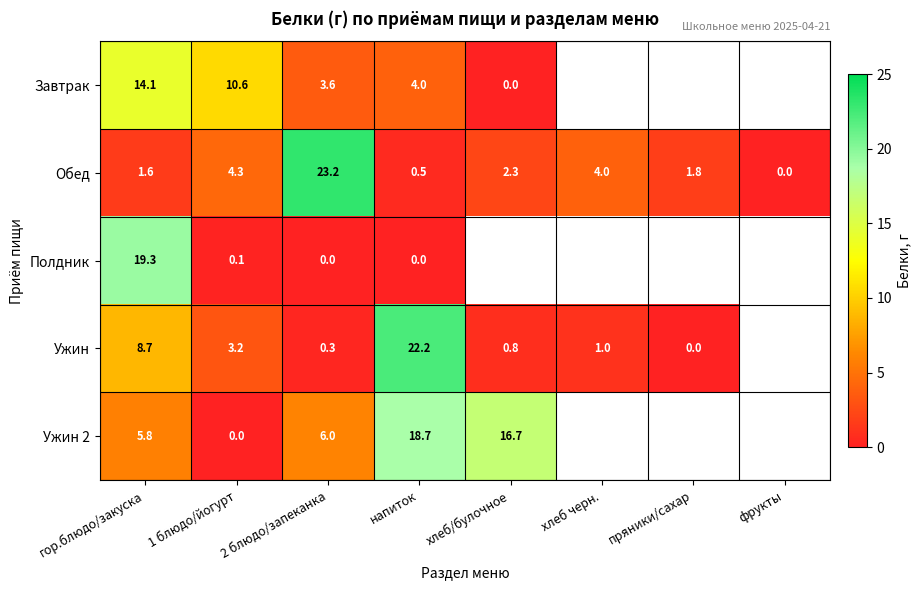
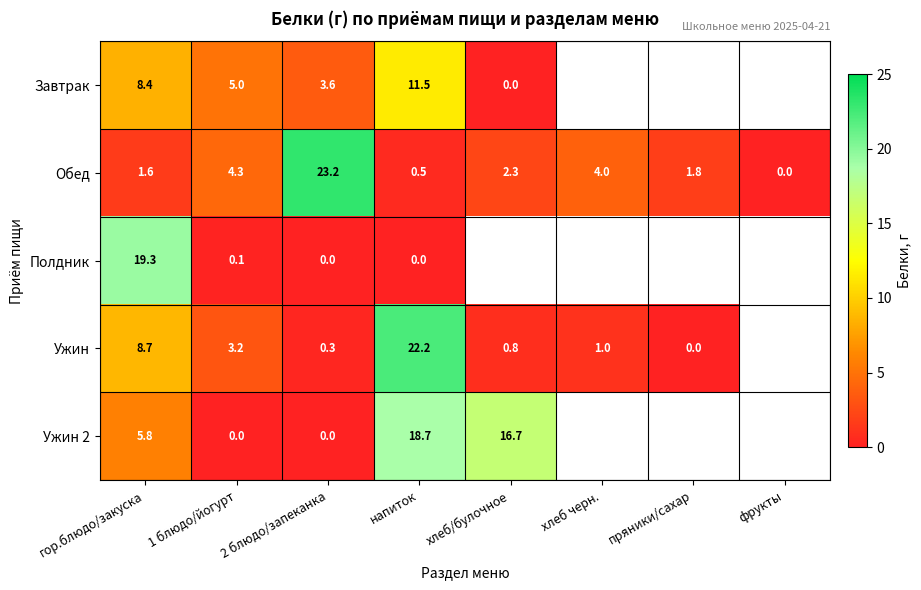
  {
    "Завтрак": {
-     "гор.блюдо/закуска": 14.1,
-     "1 блюдо/йогурт": 10.6,
+     "гор.блюдо/закуска": 8.4,
+     "1 блюдо/йогурт": 5.0,
      "2 блюдо/запеканка": 3.6,
-     "напиток": 4.0,
+     "напиток": 11.5,
      "хлеб/булочное": 0.0
    },
    "Обед": {
      "гор.блюдо/закуска": 1.6,
      "1 блюдо/йогурт": 4.3,
      "2 блюдо/запеканка": 23.2,
      "напиток": 0.5,
      "хлеб/булочное": 2.3,
      "хлеб черн.": 4.0,
      "пряники/сахар": 1.8,
      "фрукты": 0.0
    },
    "Полдник": {
      "гор.блюдо/закуска": 19.3,
      "1 блюдо/йогурт": 0.1,
      "2 блюдо/запеканка": 0.0,
      "напиток": 0.0
    },
    "Ужин": {
      "гор.блюдо/закуска": 8.7,
      "1 блюдо/йогурт": 3.2,
      "2 блюдо/запеканка": 0.3,
      "напиток": 22.2,
      "хлеб/булочное": 0.8,
      "хлеб черн.": 1.0,
      "пряники/сахар": 0.0
    },
    "Ужин 2": {
      "гор.блюдо/закуска": 5.8,
      "1 блюдо/йогурт": 0.0,
-     "2 блюдо/запеканка": 6.0,
+     "2 блюдо/запеканка": 0.0,
      "напиток": 18.7,
      "хлеб/булочное": 16.7
    }
  }
